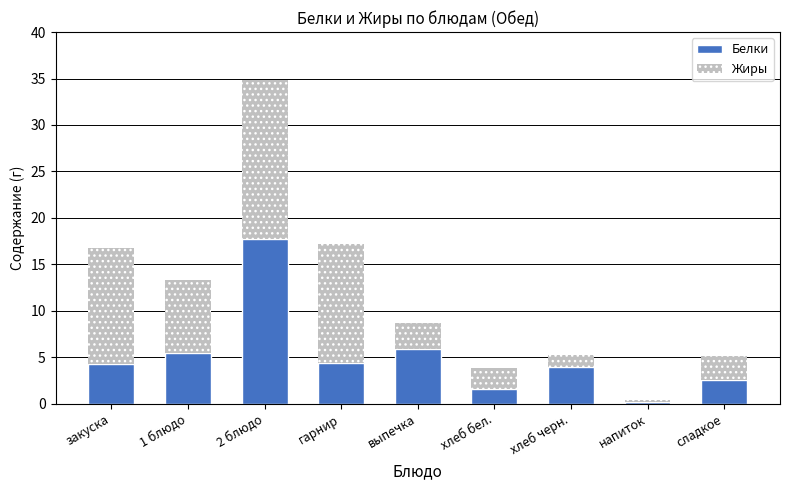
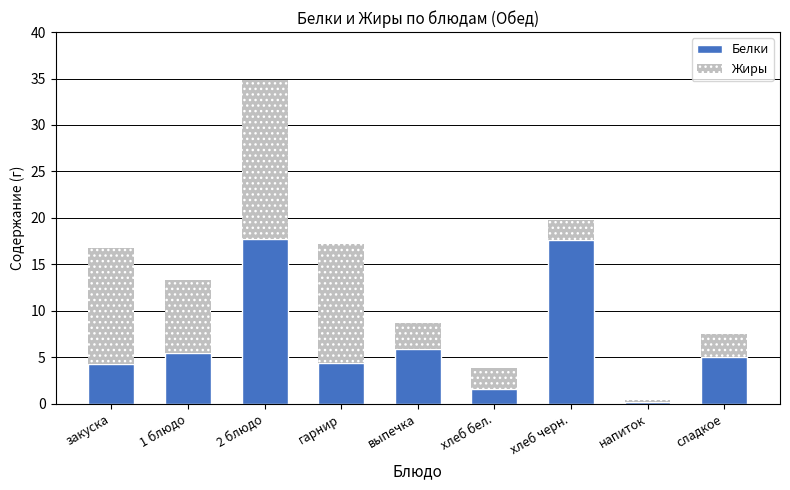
  {
    "Белки": {
      "закуска": 4,
      "1 блюдо": 5,
      "2 блюдо": 18,
      "гарнир": 4,
      "выпечка": 6,
      "хлеб бел.": 2,
-     "хлеб черн.": 4,
-     "сладкое": 3
+     "хлеб черн.": 18,
+     "сладкое": 5
    },
    "Жиры": {
      "закуска": 12,
      "1 блюдо": 8,
      "2 блюдо": 17,
      "гарнир": 13,
      "выпечка": 3,
      "хлеб бел.": 2,
-     "хлеб черн.": 1,
+     "хлеб черн.": 2,
      "сладкое": 3
    }
  }
